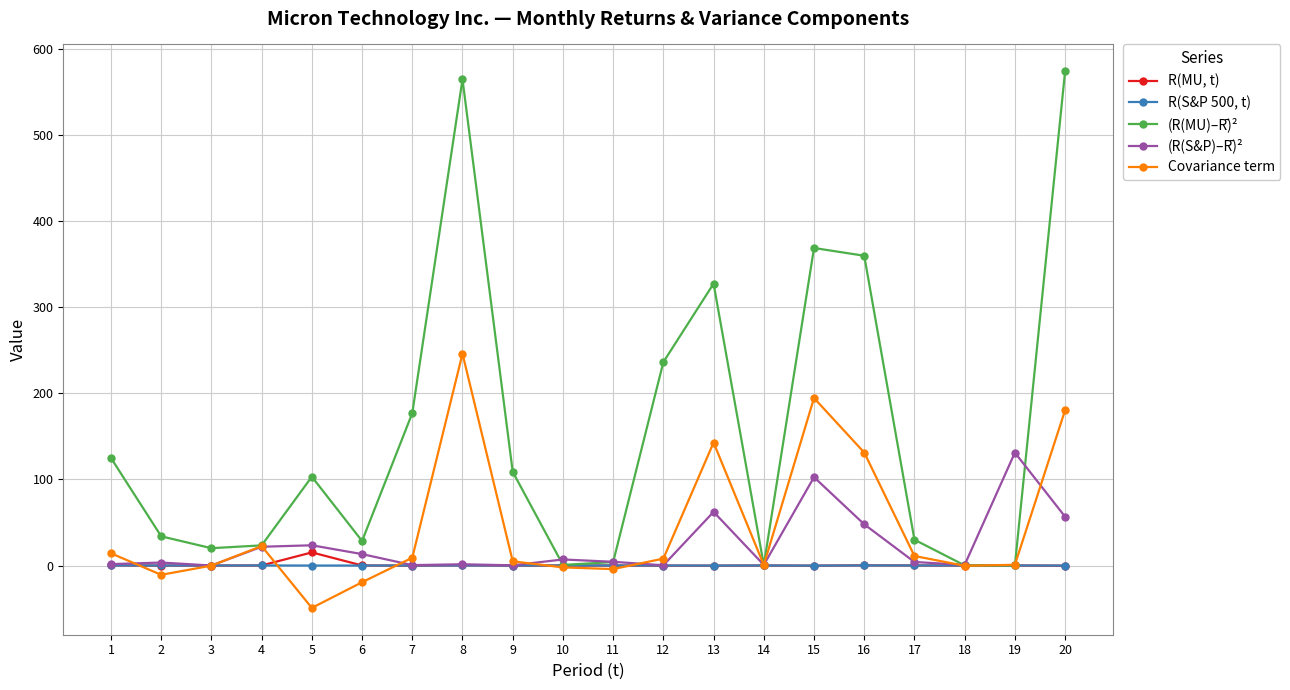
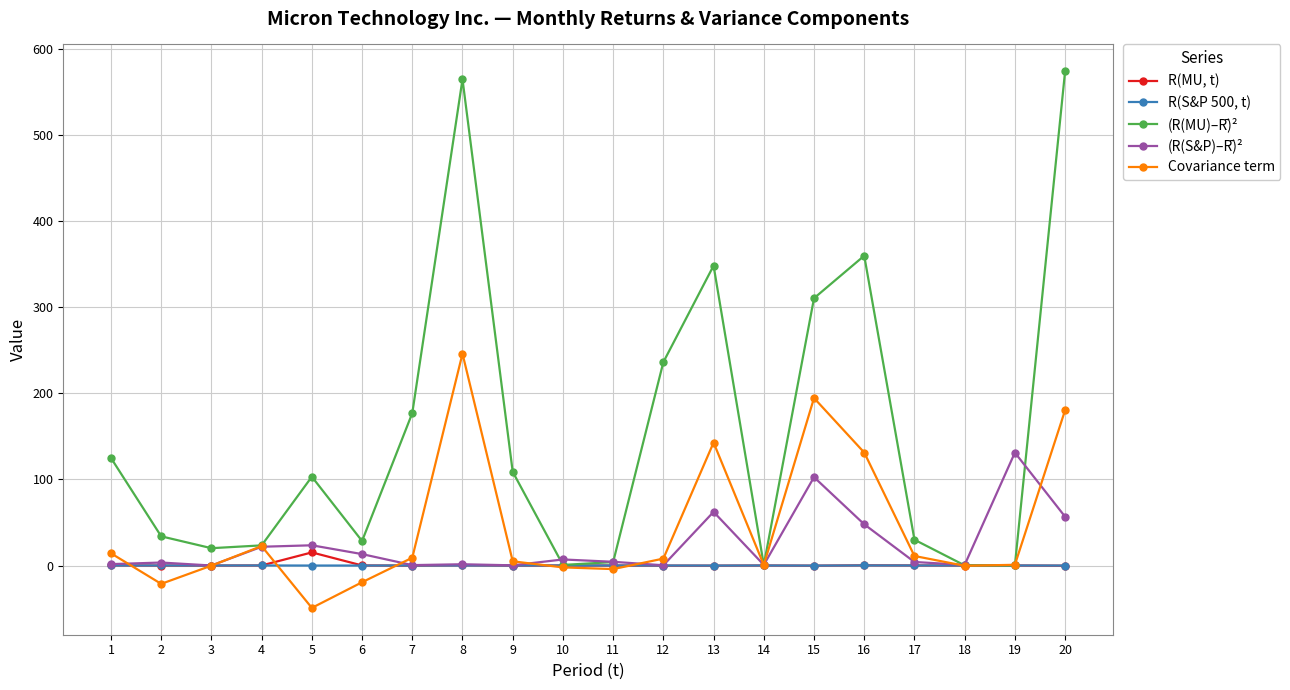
  {
    "R(MU, t)": {
      "5": 20
    },
    "R(S&P 500, t)": {
      "5": 0
    },
    "(R(MU)–R̄)²": {
      "1": 120,
      "2": 30,
      "3": 20,
      "5": 100,
      "6": 30,
      "7": 180,
      "8": 560,
      "9": 110,
      "12": 240,
-     "13": 330,
-     "15": 370,
+     "13": 350,
+     "15": 310,
      "16": 360,
      "17": 30,
      "20": 570
    },
    "(R(S&P)–R̄)²": {
      "2": 0,
      "5": 20,
      "6": 10,
      "10": 10,
      "13": 60,
      "15": 100,
      "16": 50,
      "17": 0,
      "19": 130,
      "20": 60
    },
    "Covariance term": {
      "1": 10,
-     "2": -10,
+     "2": -20,
      "5": -50,
      "6": -20,
      "7": 10,
      "8": 250,
      "9": 0,
      "11": 0,
      "12": 10,
      "13": 140,
      "15": 190,
      "16": 130,
      "17": 10,
      "20": 180
    }
  }
